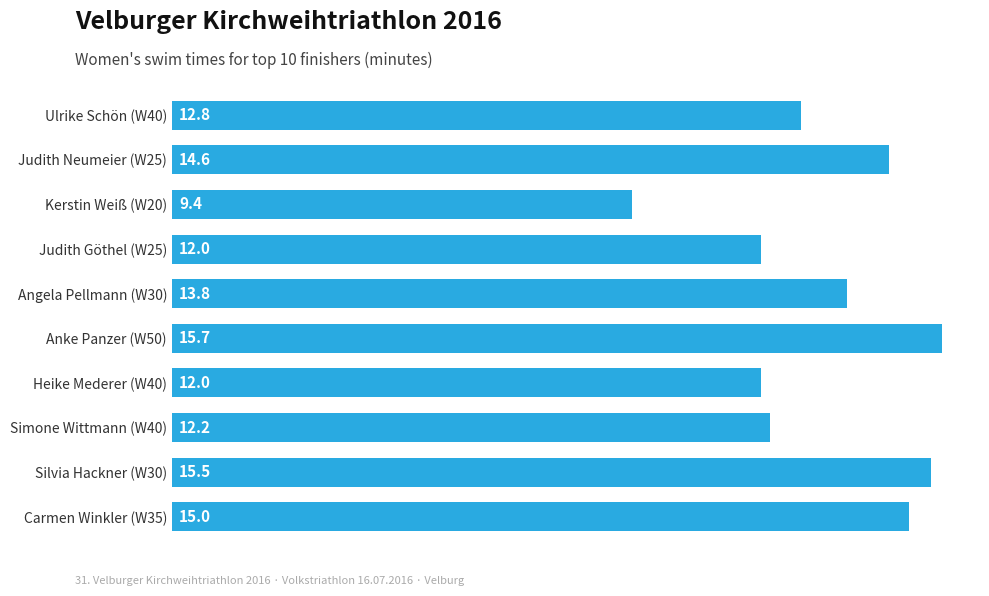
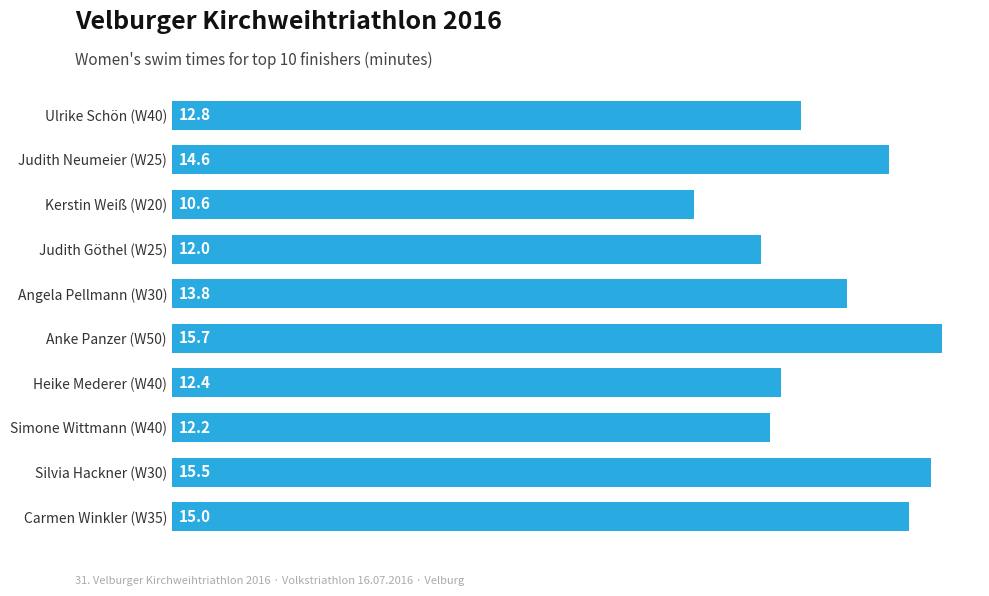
  {
    "Ulrike Schön (W40)": 12.8,
    "Judith Neumeier (W25)": 14.6,
-   "Kerstin Weiß (W20)": 9.4,
+   "Kerstin Weiß (W20)": 10.6,
    "Judith Göthel (W25)": 12.0,
    "Angela Pellmann (W30)": 13.8,
    "Anke Panzer (W50)": 15.7,
-   "Heike Mederer (W40)": 12.0,
+   "Heike Mederer (W40)": 12.4,
    "Simone Wittmann (W40)": 12.2,
    "Silvia Hackner (W30)": 15.5,
    "Carmen Winkler (W35)": 15.0
  }
